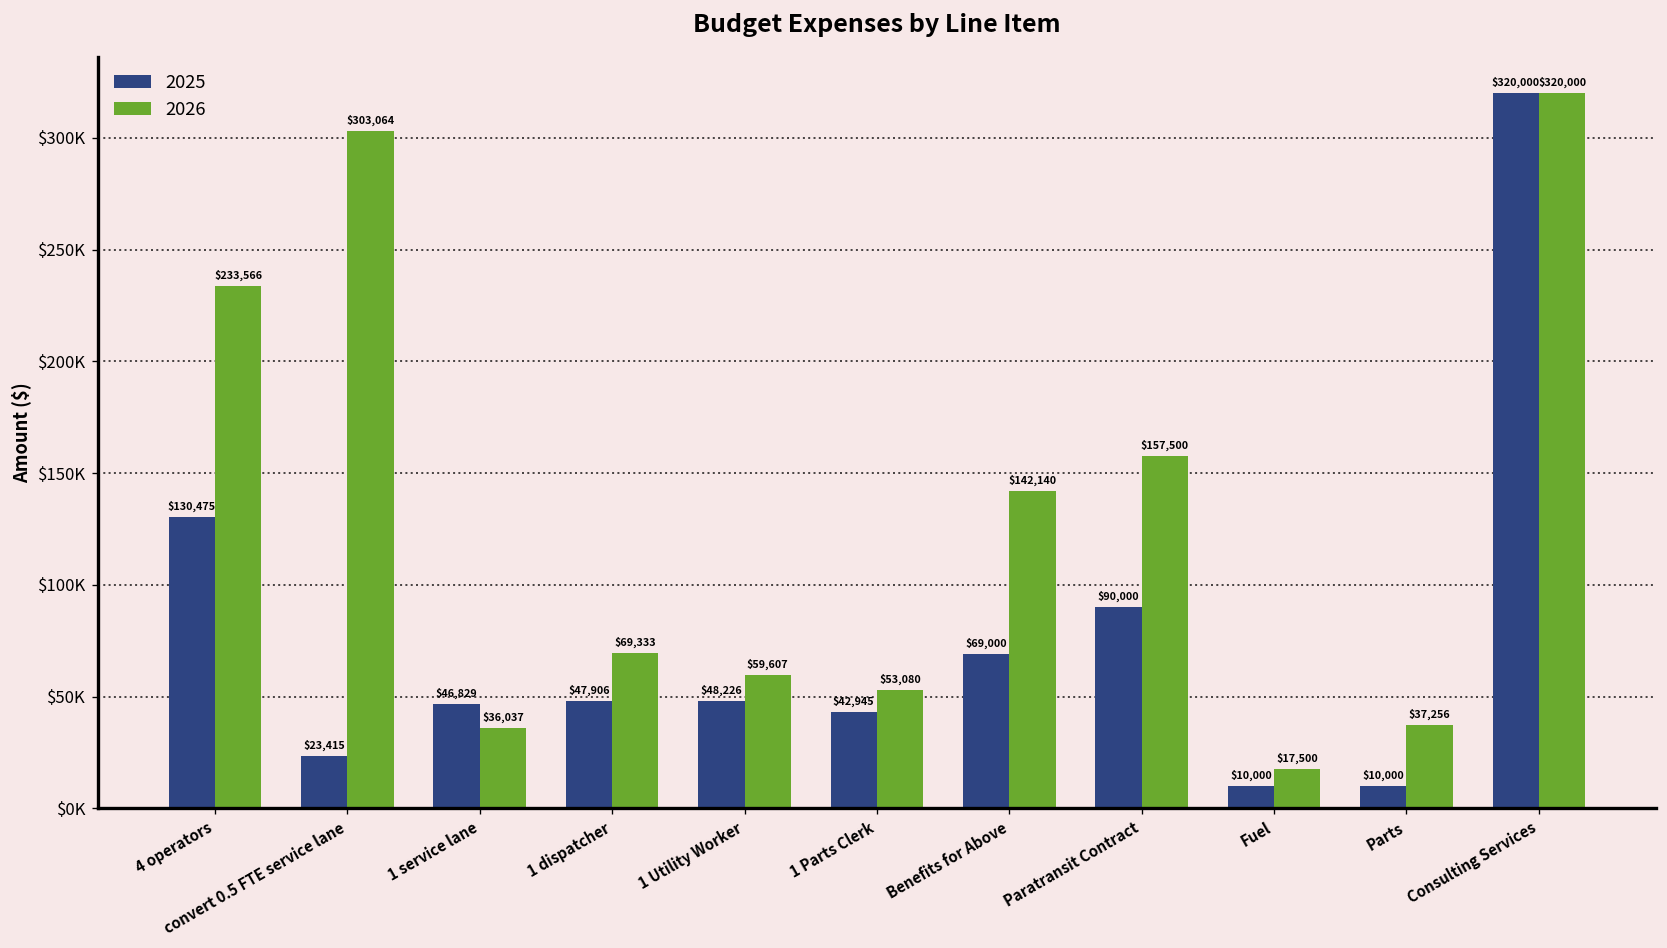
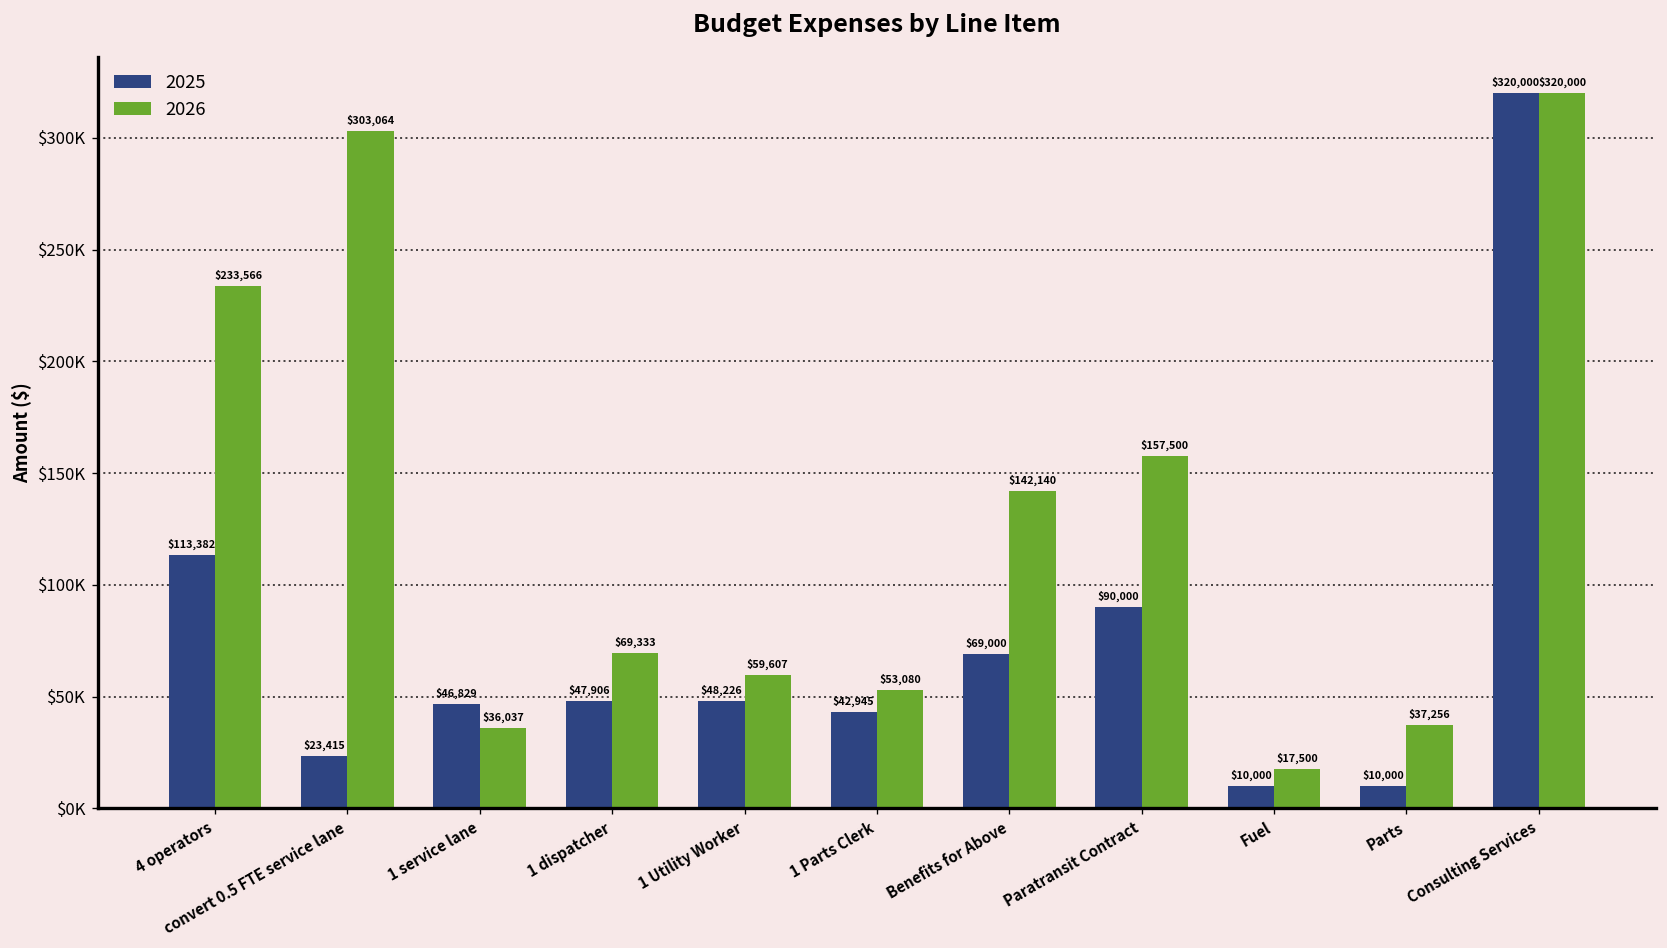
  {
    "2025": {
-     "4 operators": "$130,475",
+     "4 operators": "$113,382",
      "convert 0.5 FTE service lane": "$23,415",
      "1 service lane": "$46,829",
      "1 dispatcher": "$47,906",
      "1 Utility Worker": "$48,226",
      "1 Parts Clerk": "$42,945",
      "Benefits for Above": "$69,000",
      "Paratransit Contract": "$90,000",
      "Fuel": "$10,000",
      "Parts": "$10,000",
      "Consulting Services": "$320,000"
    },
    "2026": {
      "4 operators": "$233,566",
      "convert 0.5 FTE service lane": "$303,064",
      "1 service lane": "$36,037",
      "1 dispatcher": "$69,333",
      "1 Utility Worker": "$59,607",
      "1 Parts Clerk": "$53,080",
      "Benefits for Above": "$142,140",
      "Paratransit Contract": "$157,500",
      "Fuel": "$17,500",
      "Parts": "$37,256",
      "Consulting Services": "$320,000"
    }
  }
